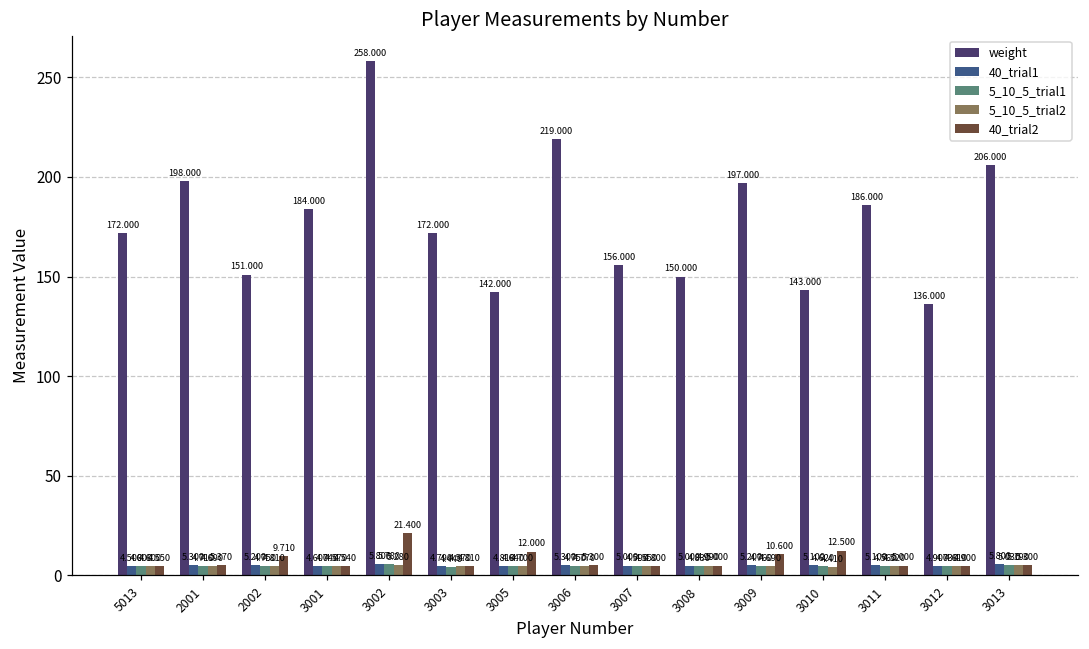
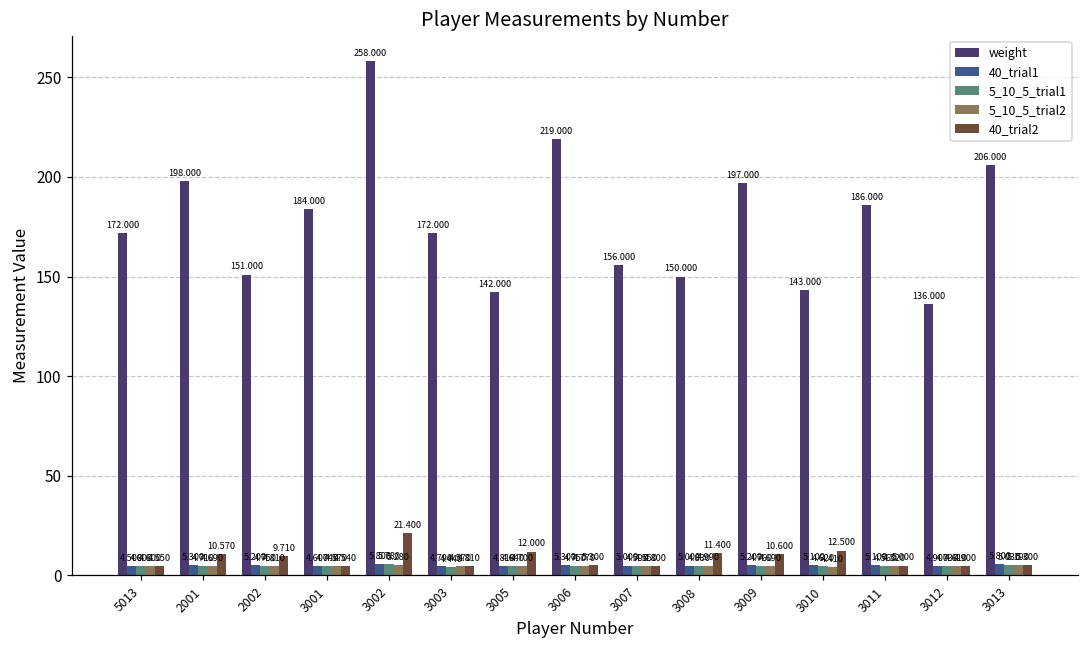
  {
    "40_trial2": {
-     "2001": 5.370,
+     "2001": 10.570,
      "2002": 9.710,
      "3002": 21.400,
      "3005": 12.000,
-     "3008": 5.000,
+     "3008": 11.400,
      "3009": 10.600,
      "3010": 12.500
    }
  }
